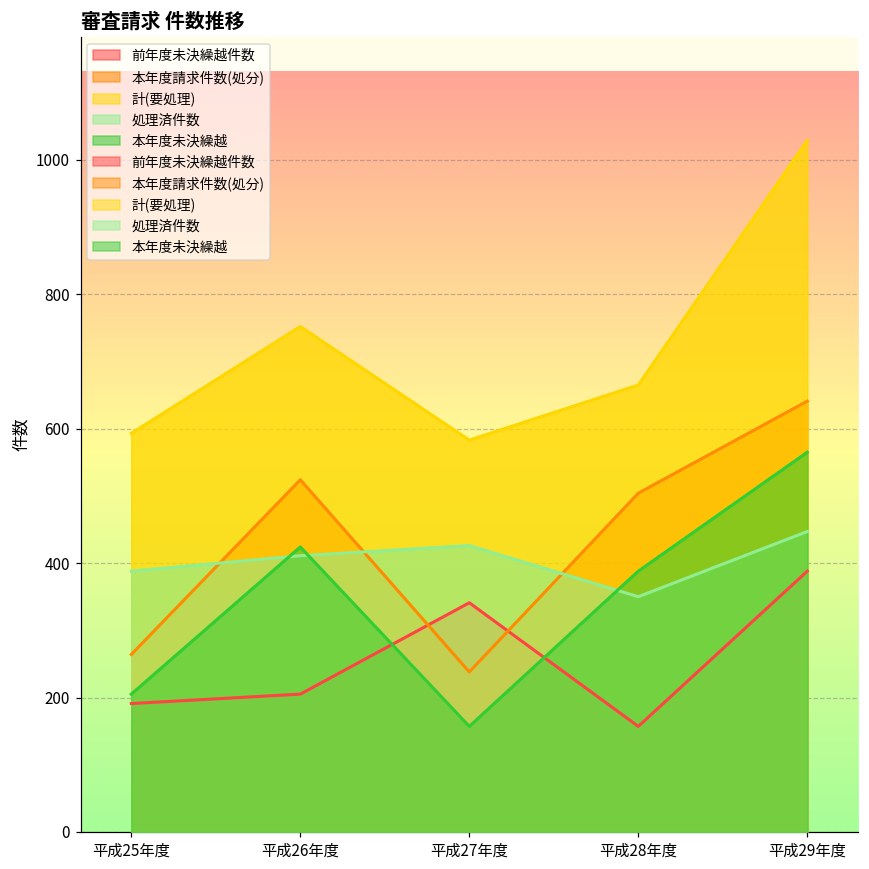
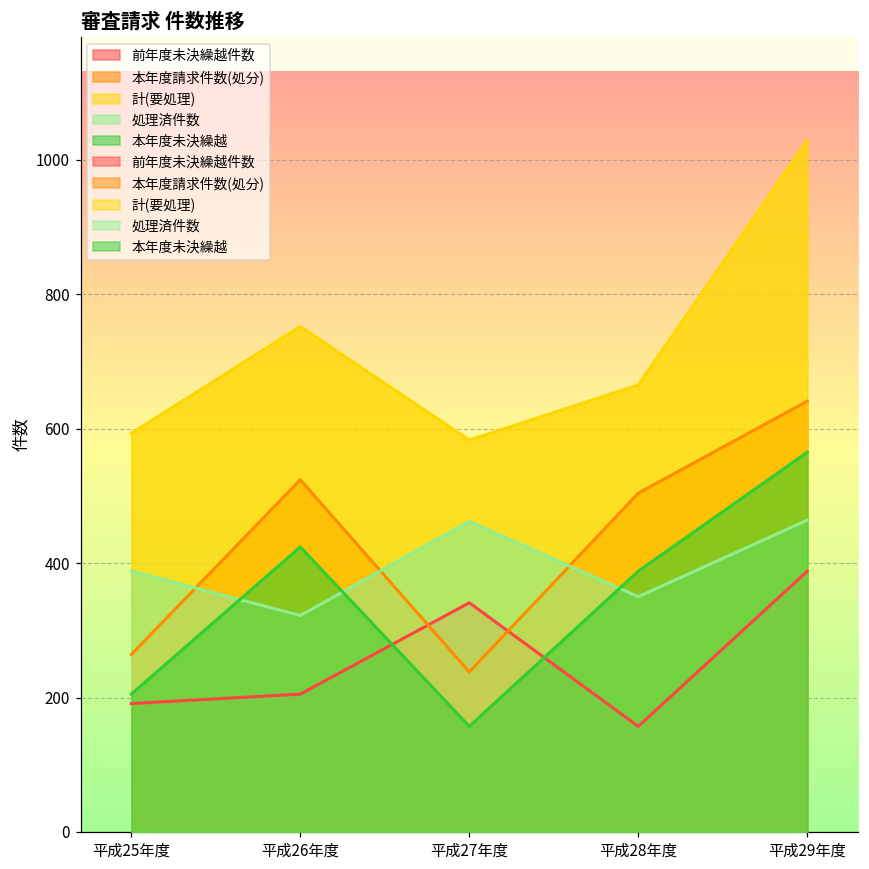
  {
    "前年度未決繰越件数": {
      "平成25年度": 190,
      "平成26年度": 210,
      "平成27年度": 340,
      "平成28年度": 160,
      "平成29年度": 390
    },
    "処理済件数": {
      "平成25年度": 390,
-     "平成26年度": 410,
-     "平成27年度": 430,
+     "平成26年度": 320,
+     "平成27年度": 460,
      "平成28年度": 350,
-     "平成29年度": 450
+     "平成29年度": 460
    },
    "本年度未決繰越": {
      "平成25年度": 210,
      "平成26年度": 420,
      "平成27年度": 160,
      "平成28年度": 390,
      "平成29年度": 570
    }
  }
